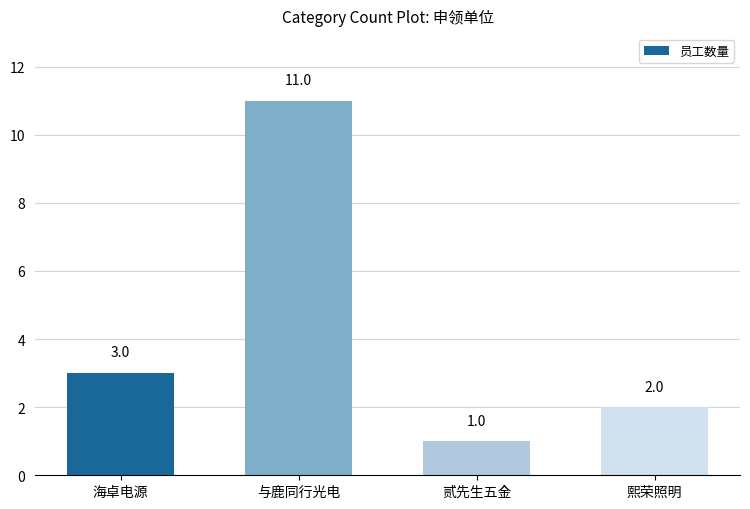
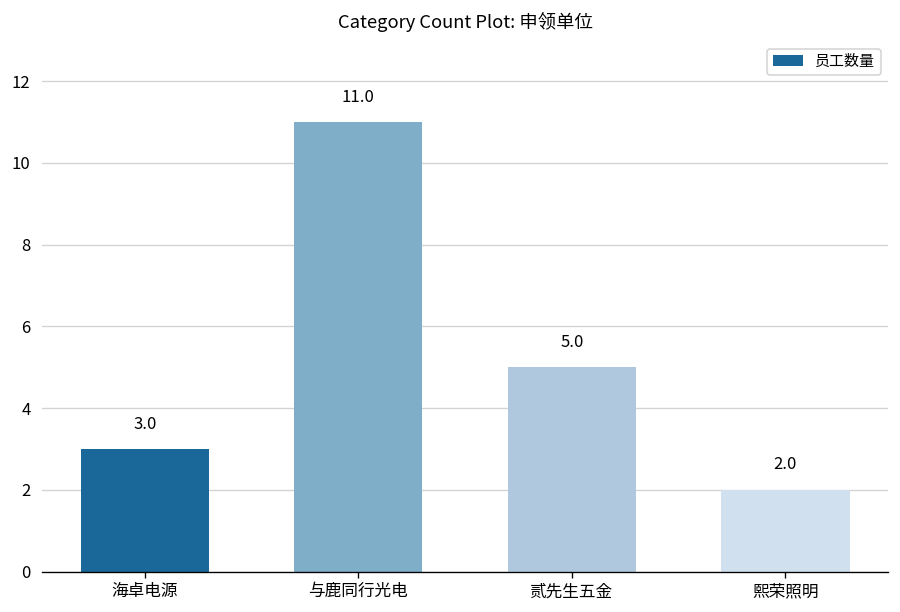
  {
    "海卓电源": 3.0,
    "与鹿同行光电": 11.0,
-   "贰先生五金": 1.0,
+   "贰先生五金": 5.0,
    "熙荣照明": 2.0
  }
